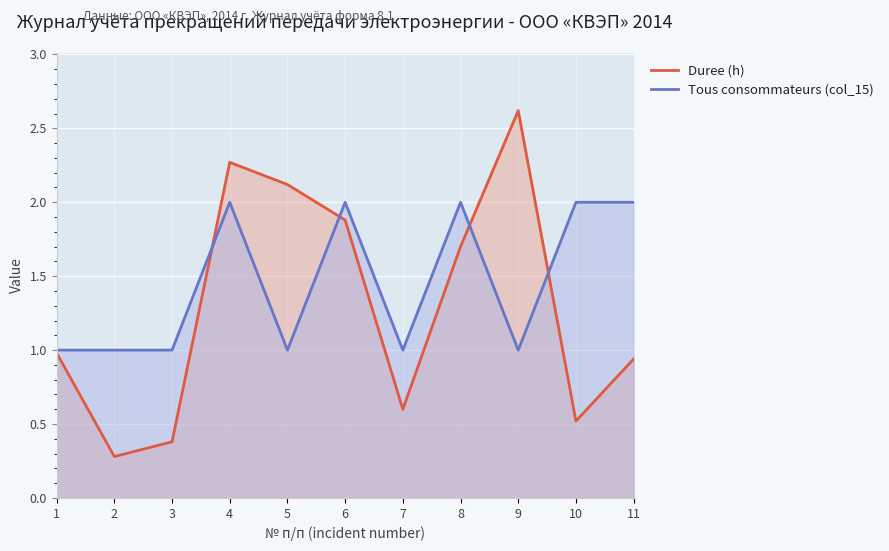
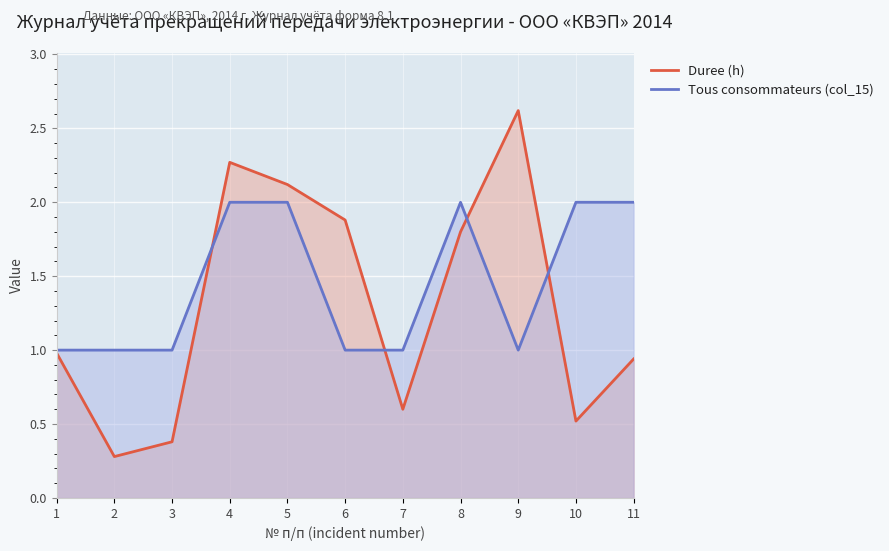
  {
    "Duree (h)": {
      "1": 0.98,
      "2": 0.28,
      "3": 0.38,
      "4": 2.27,
      "5": 2.12,
      "6": 1.88,
      "7": 0.6,
-     "8": 1.7,
+     "8": 1.8,
      "9": 2.62,
      "10": 0.52,
      "11": 0.94
    },
    "Tous consommateurs (col_15)": {
      "1": 1,
      "2": 1,
      "3": 1,
      "4": 2,
-     "5": 1,
-     "6": 2,
+     "5": 2,
+     "6": 1,
      "7": 1,
      "8": 2,
      "9": 1,
      "10": 2,
      "11": 2
    }
  }
